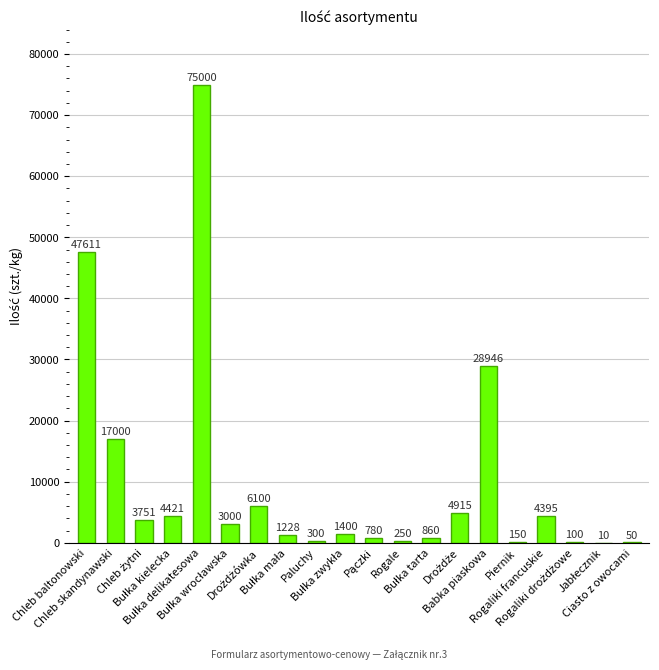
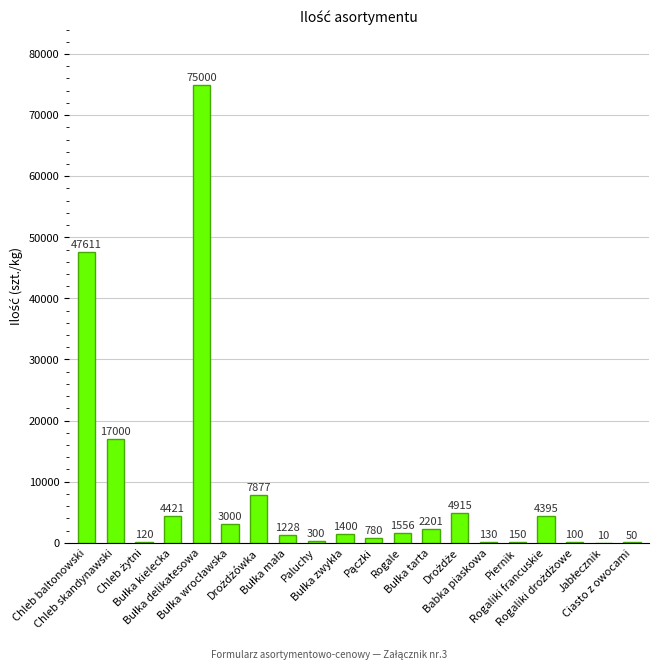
  {
    "Chleb baltonowski": 47611,
    "Chleb skandynawski": 17000,
-   "Chleb żytni": 3751,
+   "Chleb żytni": 120,
    "Bułka kielecka": 4421,
    "Bułka delikatesowa": 75000,
    "Bułka wrocławska": 3000,
-   "Drożdżówka": 6100,
+   "Drożdżówka": 7877,
    "Bułka mała": 1228,
    "Paluchy": 300,
    "Bułka zwykła": 1400,
    "Pączki": 780,
-   "Rogale": 250,
-   "Bułka tarta": 860,
+   "Rogale": 1556,
+   "Bułka tarta": 2201,
    "Drożdże": 4915,
-   "Babka piaskowa": 28946,
+   "Babka piaskowa": 130,
    "Piernik": 150,
    "Rogaliki francuskie": 4395,
    "Rogaliki drożdżowe": 100,
    "Jabłecznik": 10,
    "Ciasto z owocami": 50
  }
